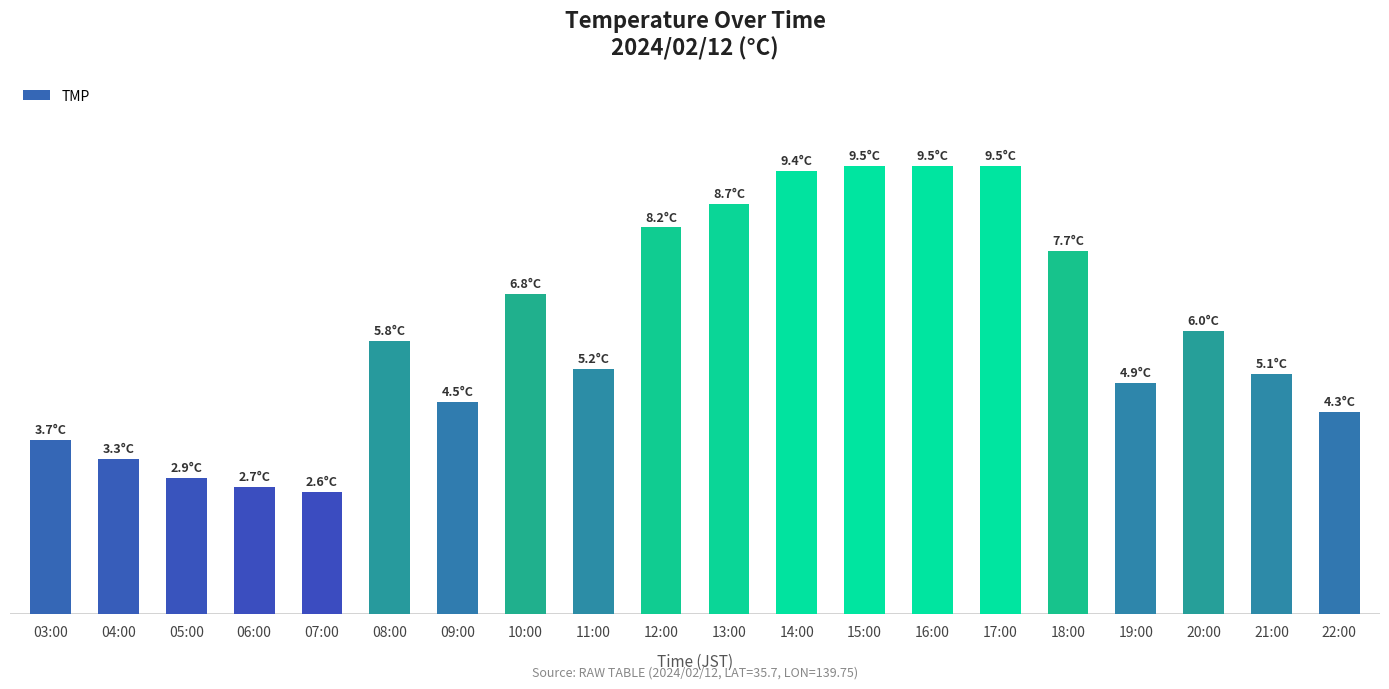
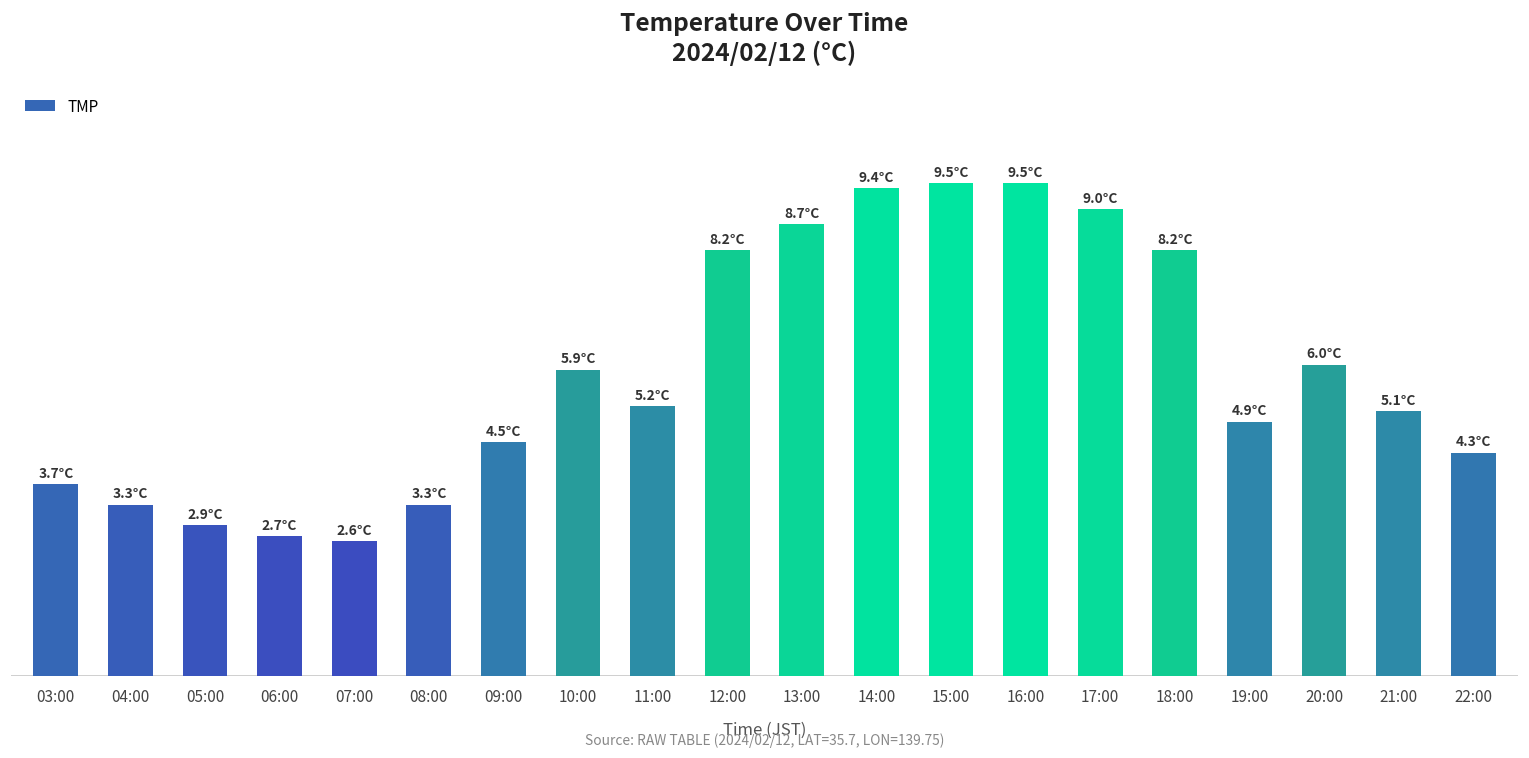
  {
    "03:00": "3.7°C",
    "04:00": "3.3°C",
    "05:00": "2.9°C",
    "06:00": "2.7°C",
    "07:00": "2.6°C",
-   "08:00": "5.8°C",
+   "08:00": "3.3°C",
    "09:00": "4.5°C",
-   "10:00": "6.8°C",
+   "10:00": "5.9°C",
    "11:00": "5.2°C",
    "12:00": "8.2°C",
    "13:00": "8.7°C",
    "14:00": "9.4°C",
    "15:00": "9.5°C",
    "16:00": "9.5°C",
-   "17:00": "9.5°C",
-   "18:00": "7.7°C",
+   "17:00": "9.0°C",
+   "18:00": "8.2°C",
    "19:00": "4.9°C",
    "20:00": "6.0°C",
    "21:00": "5.1°C",
    "22:00": "4.3°C"
  }
